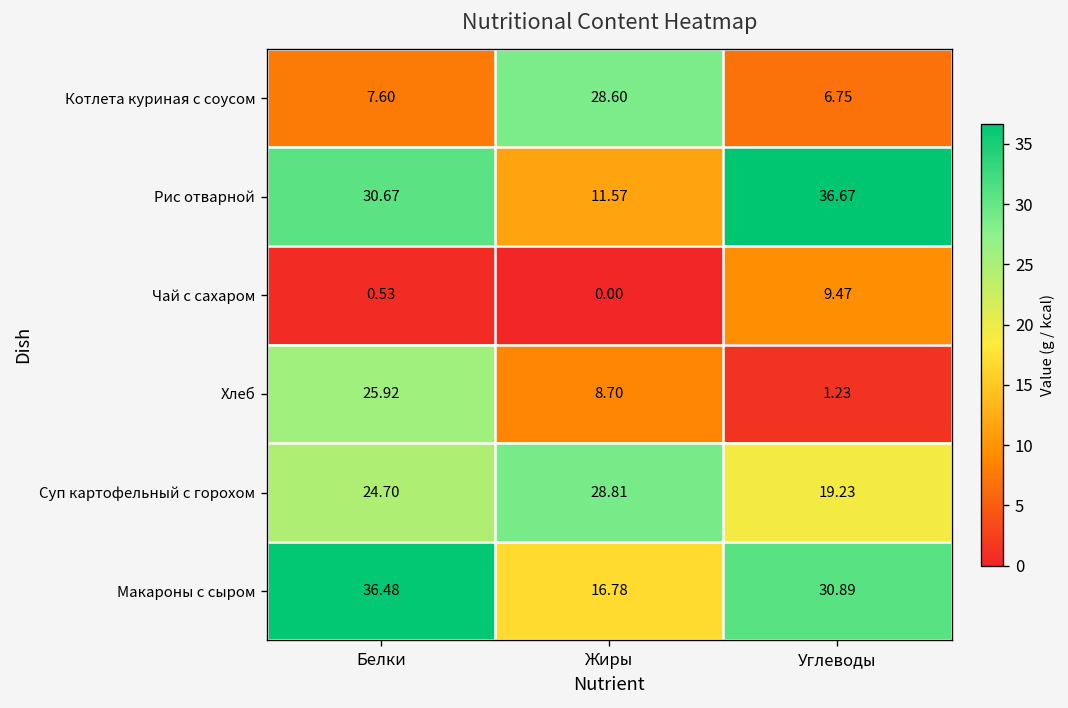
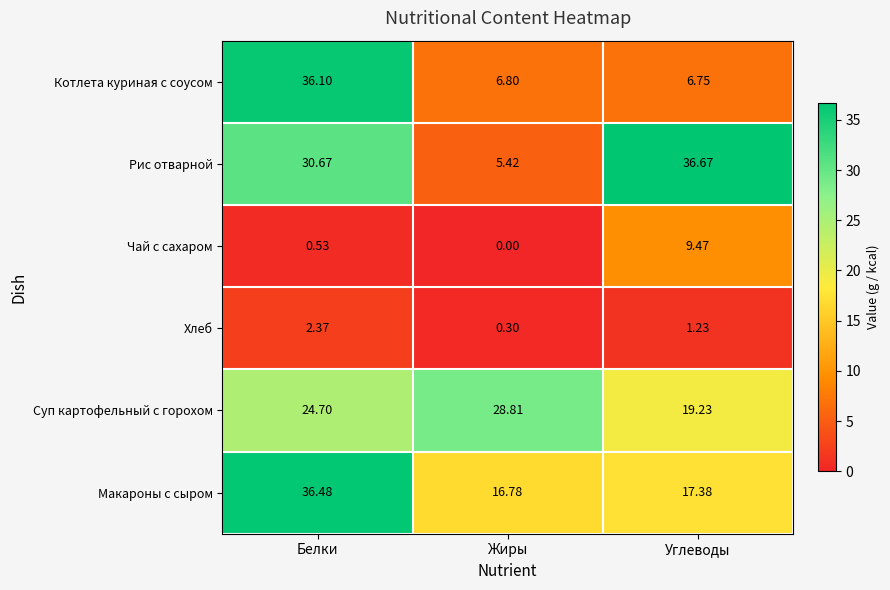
  {
    "Котлета куриная с соусом": {
-     "Белки": 7.60,
-     "Жиры": 28.60,
+     "Белки": 36.10,
+     "Жиры": 6.80,
      "Углеводы": 6.75
    },
    "Рис отварной": {
      "Белки": 30.67,
-     "Жиры": 11.57,
+     "Жиры": 5.42,
      "Углеводы": 36.67
    },
    "Чай с сахаром": {
      "Белки": 0.53,
      "Жиры": 0.00,
      "Углеводы": 9.47
    },
    "Хлеб": {
-     "Белки": 25.92,
-     "Жиры": 8.70,
+     "Белки": 2.37,
+     "Жиры": 0.30,
      "Углеводы": 1.23
    },
    "Суп картофельный с горохом": {
      "Белки": 24.70,
      "Жиры": 28.81,
      "Углеводы": 19.23
    },
    "Макароны с сыром": {
      "Белки": 36.48,
      "Жиры": 16.78,
-     "Углеводы": 30.89
+     "Углеводы": 17.38
    }
  }
